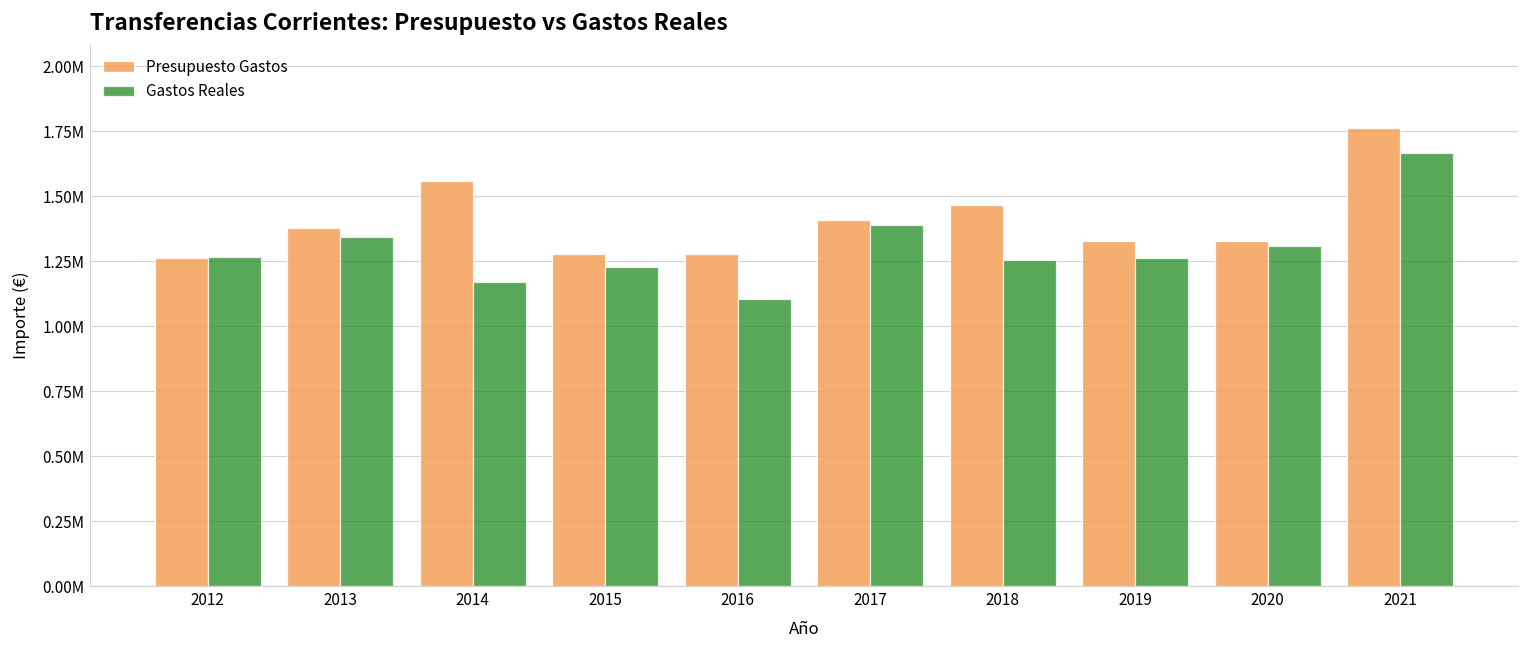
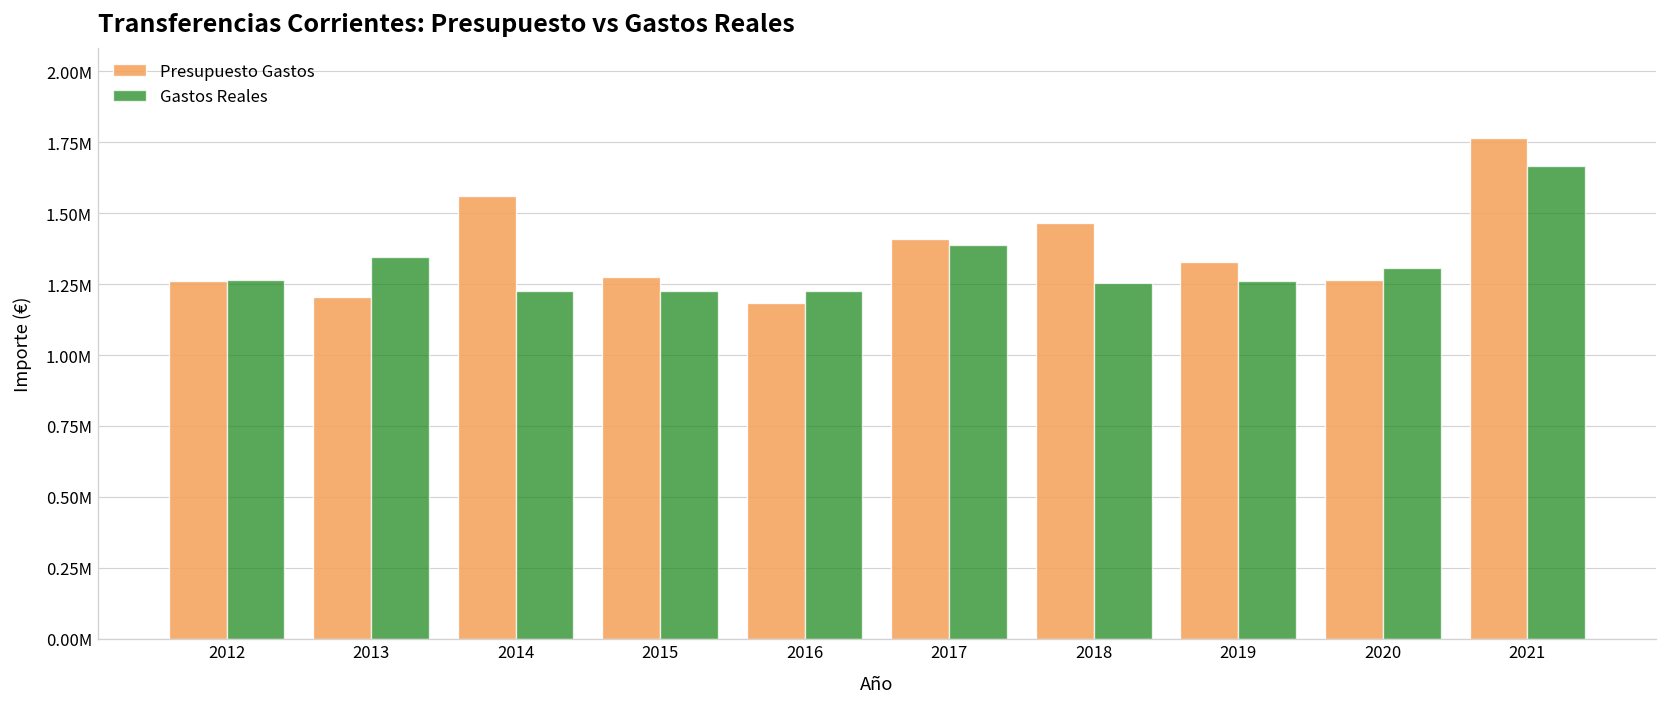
  {
    "Presupuesto Gastos": {
      "2012": 1260000,
-     "2013": 1380000,
+     "2013": 1210000,
      "2014": 1560000,
      "2015": 1280000,
-     "2016": 1280000,
+     "2016": 1180000,
      "2017": 1410000,
      "2018": 1470000,
      "2019": 1330000,
-     "2020": 1330000,
+     "2020": 1270000,
      "2021": 1760000
    },
    "Gastos Reales": {
      "2012": 1270000,
      "2013": 1340000,
-     "2014": 1170000,
+     "2014": 1230000,
      "2015": 1230000,
-     "2016": 1110000,
+     "2016": 1230000,
      "2017": 1390000,
      "2018": 1250000,
      "2019": 1260000,
      "2020": 1310000,
      "2021": 1670000
    }
  }
